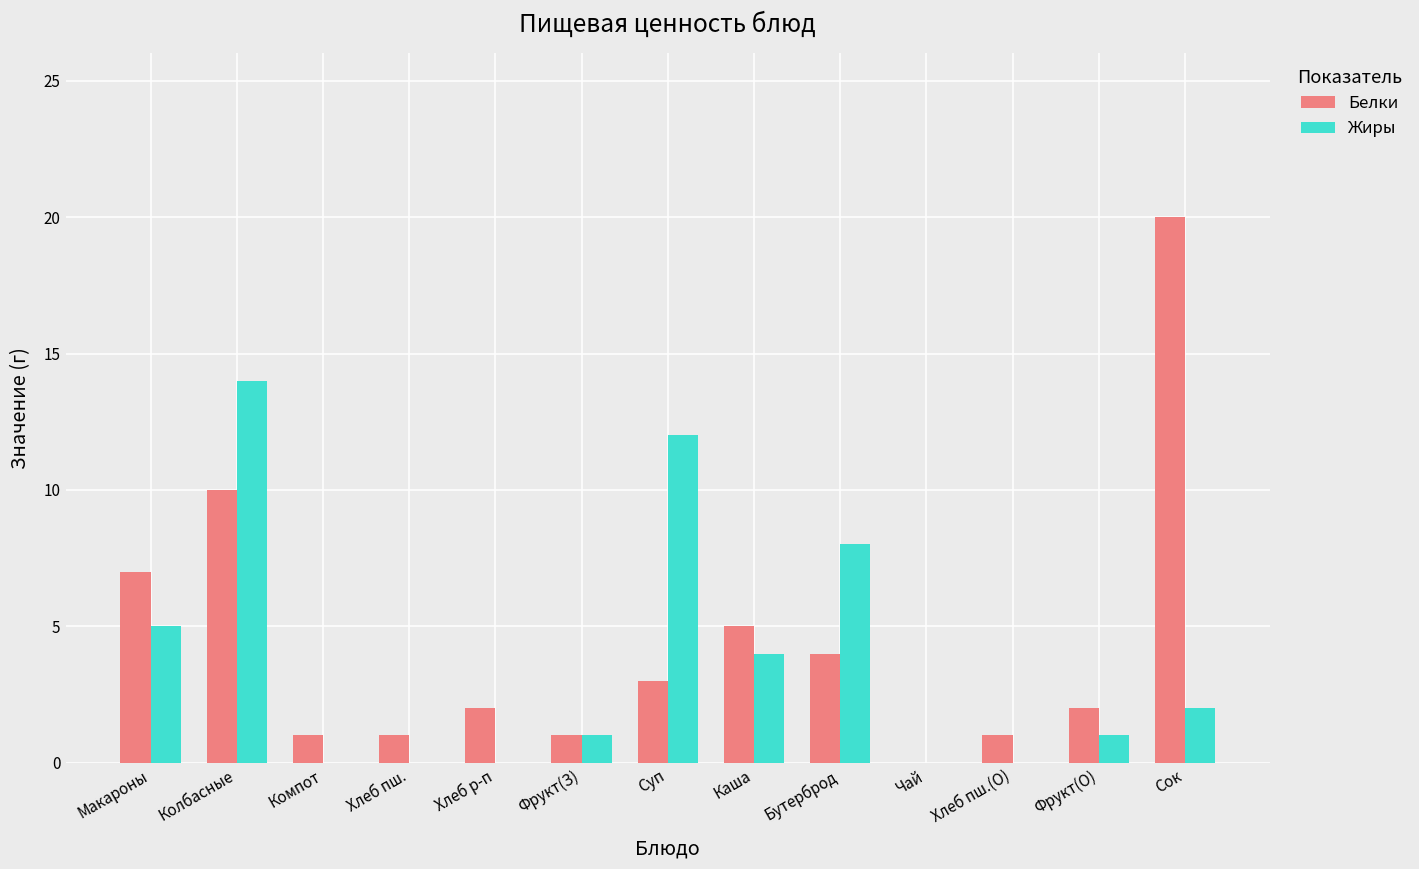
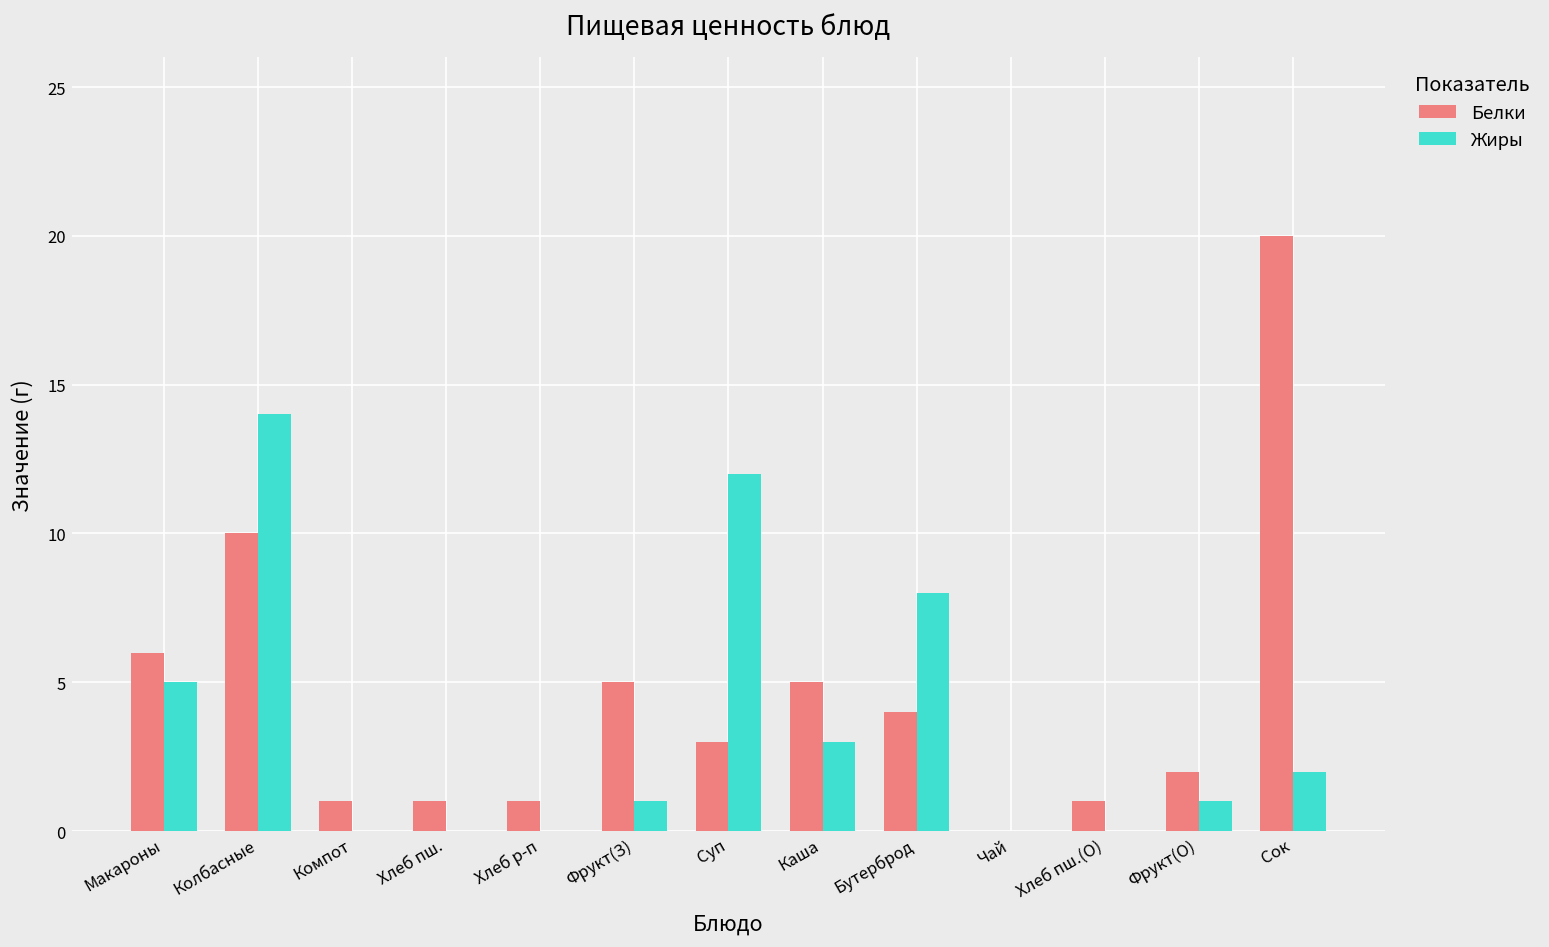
  {
    "Белки": {
-     "Макароны": 7,
+     "Макароны": 6,
      "Колбасные": 10,
      "Компот": 1,
      "Хлеб пш.": 1,
-     "Хлеб р-п": 2,
-     "Фрукт(З)": 1,
+     "Хлеб р-п": 1,
+     "Фрукт(З)": 5,
      "Суп": 3,
      "Каша": 5,
      "Бутерброд": 4,
      "Чай": 0,
      "Хлеб пш.(О)": 1,
      "Фрукт(О)": 2,
      "Сок": 20
    },
    "Жиры": {
      "Макароны": 5,
      "Колбасные": 14,
      "Компот": 0,
      "Хлеб пш.": 0,
      "Хлеб р-п": 0,
      "Фрукт(З)": 1,
      "Суп": 12,
-     "Каша": 4,
+     "Каша": 3,
      "Бутерброд": 8,
      "Чай": 0,
      "Хлеб пш.(О)": 0,
      "Фрукт(О)": 1,
      "Сок": 2
    }
  }
